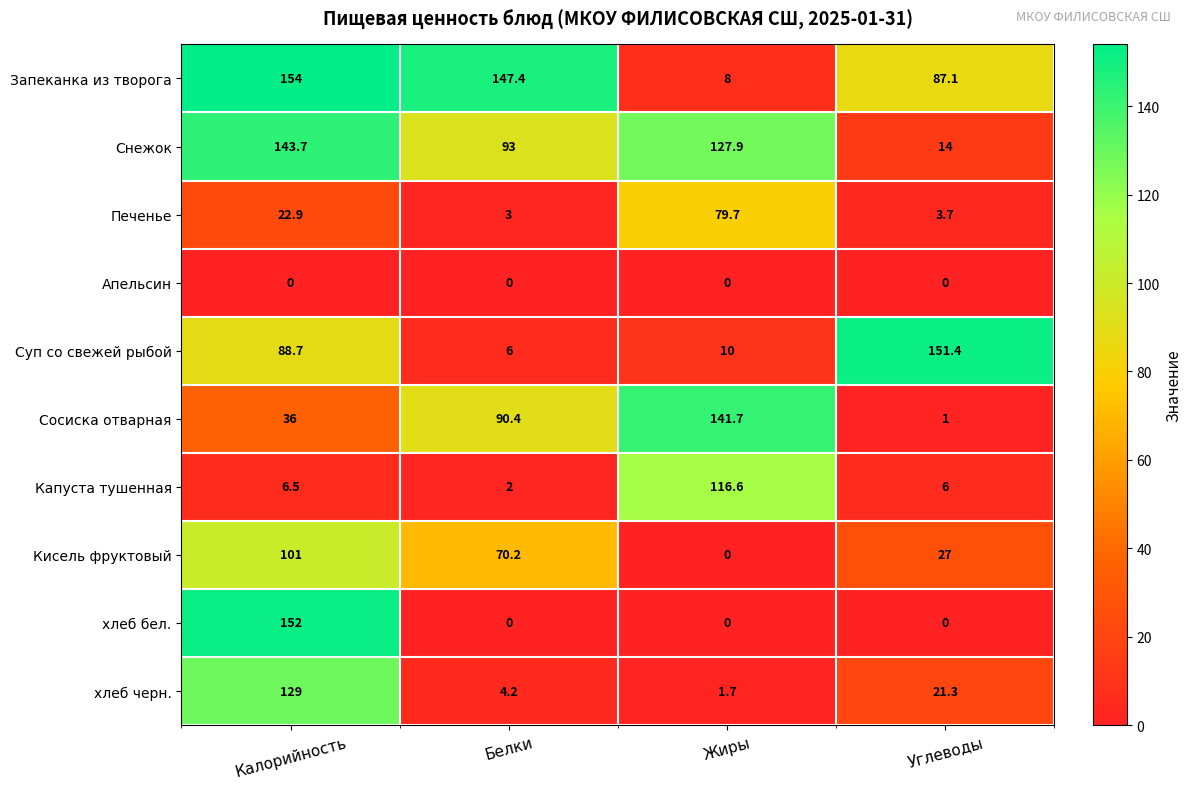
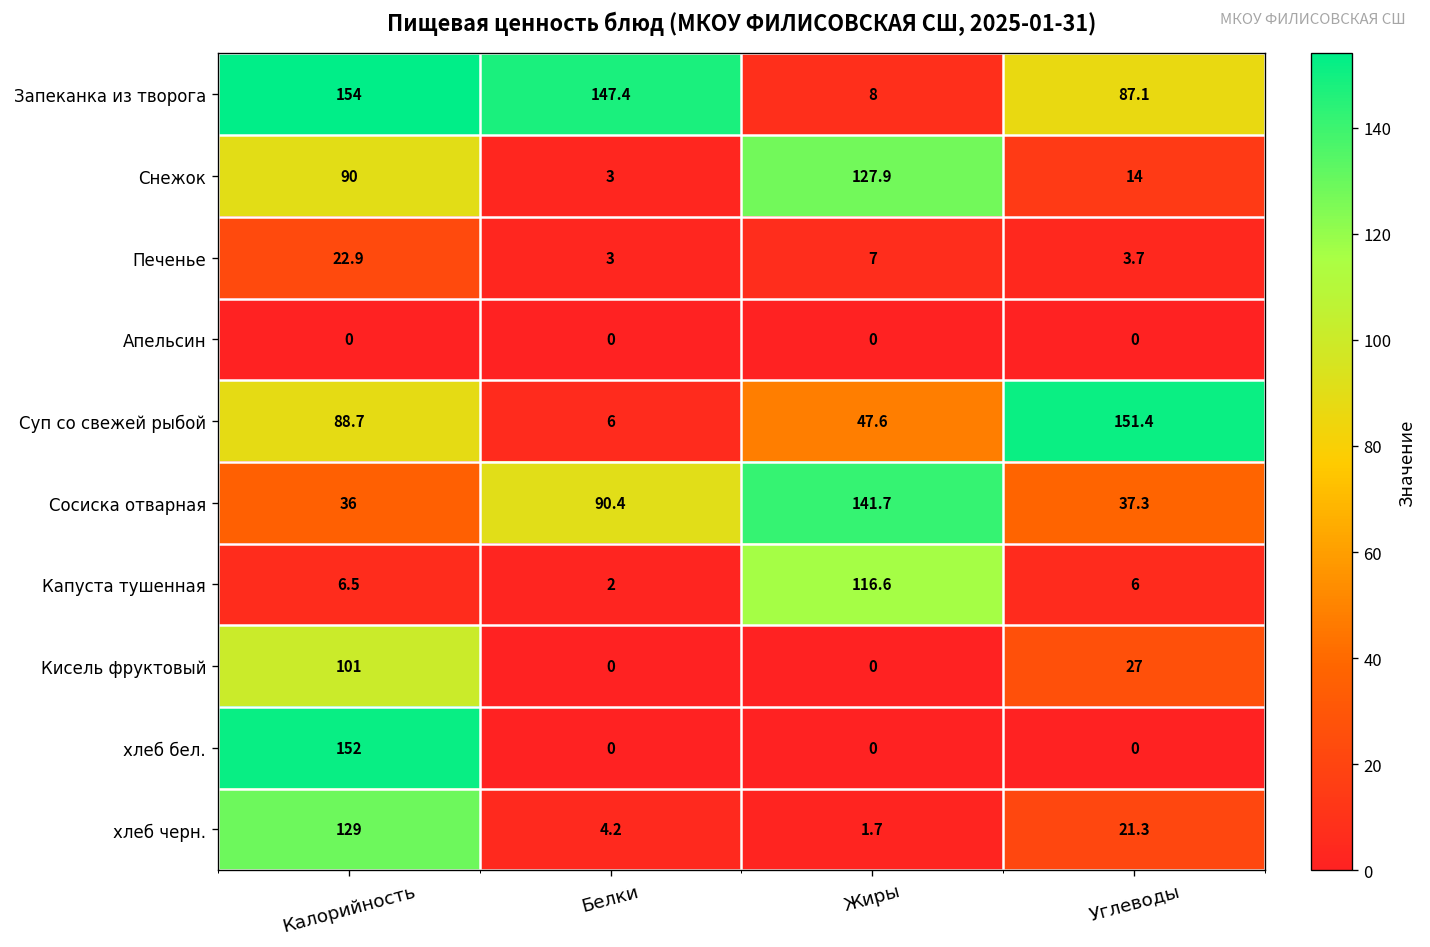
  {
    "Запеканка из творога": {
      "Калорийность": 154,
      "Белки": 147.4,
      "Жиры": 8,
      "Углеводы": 87.1
    },
    "Снежок": {
-     "Калорийность": 143.7,
-     "Белки": 93,
+     "Калорийность": 90,
+     "Белки": 3,
      "Жиры": 127.9,
      "Углеводы": 14
    },
    "Печенье": {
      "Калорийность": 22.9,
      "Белки": 3,
-     "Жиры": 79.7,
+     "Жиры": 7,
      "Углеводы": 3.7
    },
    "Апельсин": {
      "Калорийность": 0,
      "Белки": 0,
      "Жиры": 0,
      "Углеводы": 0
    },
    "Суп со свежей рыбой": {
      "Калорийность": 88.7,
      "Белки": 6,
-     "Жиры": 10,
+     "Жиры": 47.6,
      "Углеводы": 151.4
    },
    "Сосиска отварная": {
      "Калорийность": 36,
      "Белки": 90.4,
      "Жиры": 141.7,
-     "Углеводы": 1
+     "Углеводы": 37.3
    },
    "Капуста тушенная": {
      "Калорийность": 6.5,
      "Белки": 2,
      "Жиры": 116.6,
      "Углеводы": 6
    },
    "Кисель фруктовый": {
      "Калорийность": 101,
-     "Белки": 70.2,
+     "Белки": 0,
      "Жиры": 0,
      "Углеводы": 27
    },
    "хлеб бел.": {
      "Калорийность": 152,
      "Белки": 0,
      "Жиры": 0,
      "Углеводы": 0
    },
    "хлеб черн.": {
      "Калорийность": 129,
      "Белки": 4.2,
      "Жиры": 1.7,
      "Углеводы": 21.3
    }
  }
